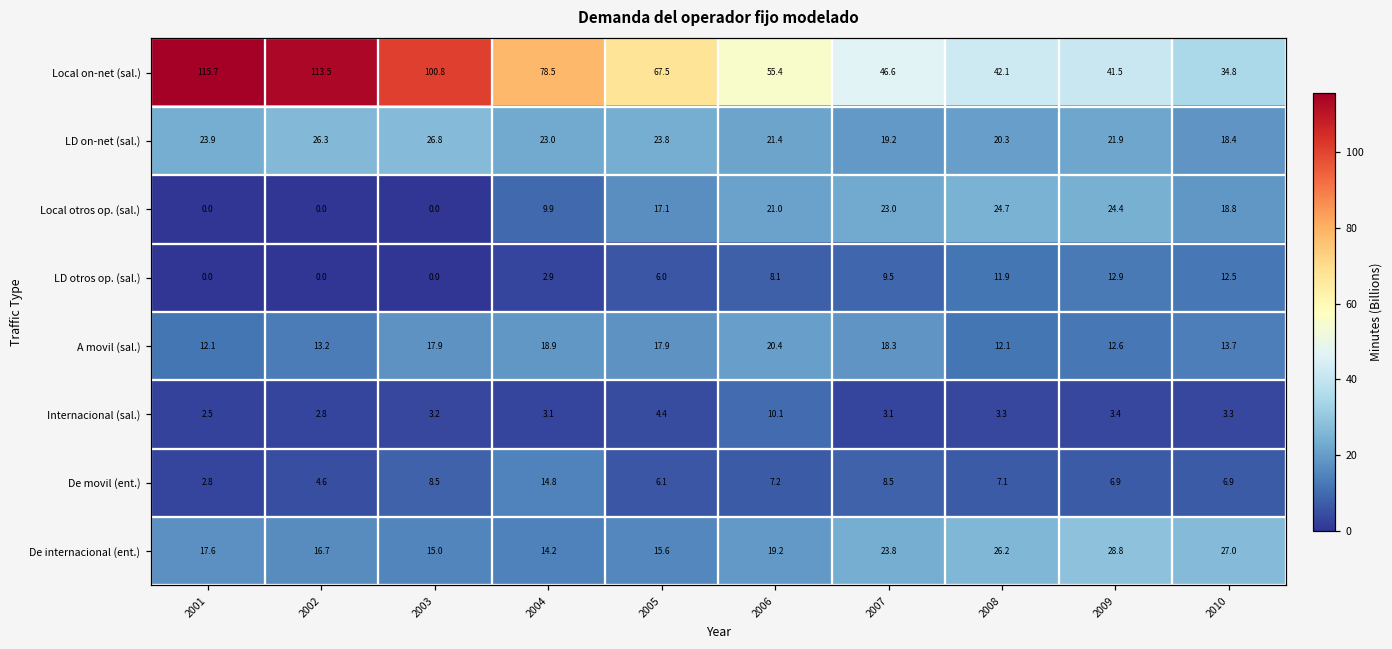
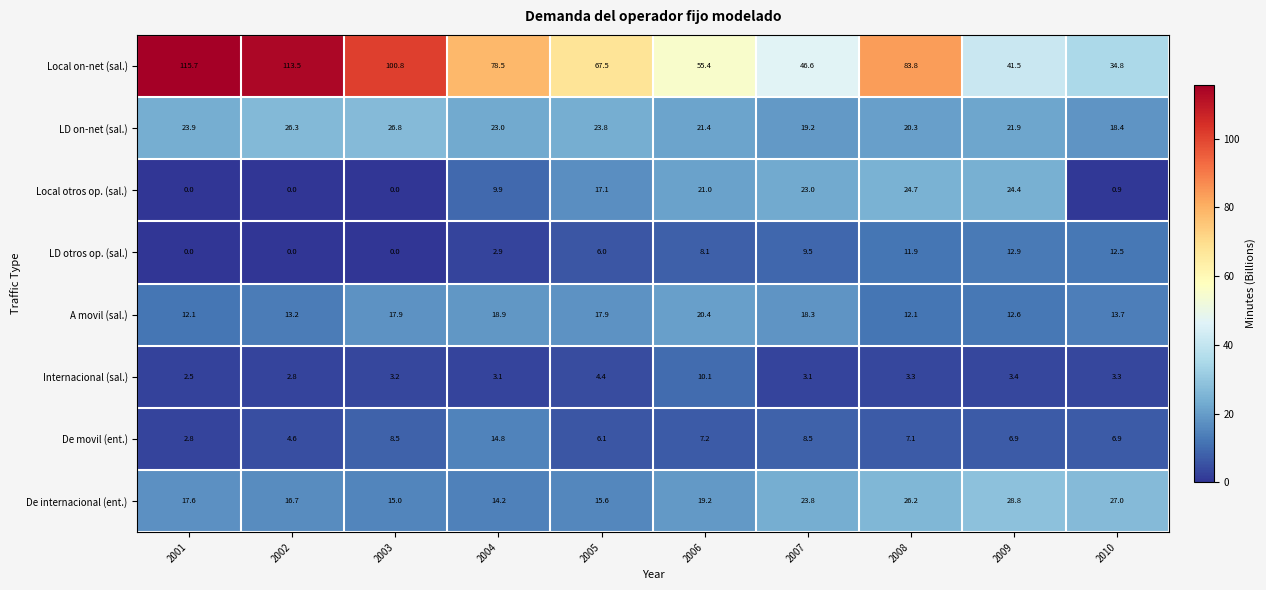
  {
    "Local on-net (sal.)": {
      "2001": 115.7,
      "2002": 113.5,
      "2003": 100.8,
      "2004": 78.5,
      "2005": 67.5,
      "2006": 55.4,
      "2007": 46.6,
-     "2008": 42.1,
+     "2008": 83.8,
      "2009": 41.5,
      "2010": 34.8
    },
    "LD on-net (sal.)": {
      "2001": 23.9,
      "2002": 26.3,
      "2003": 26.8,
      "2004": 23.0,
      "2005": 23.8,
      "2006": 21.4,
      "2007": 19.2,
      "2008": 20.3,
      "2009": 21.9,
      "2010": 18.4
    },
    "Local otros op. (sal.)": {
      "2001": 0.0,
      "2002": 0.0,
      "2003": 0.0,
      "2004": 9.9,
      "2005": 17.1,
      "2006": 21.0,
      "2007": 23.0,
      "2008": 24.7,
      "2009": 24.4,
-     "2010": 18.8
+     "2010": 0.9
    },
    "LD otros op. (sal.)": {
      "2001": 0.0,
      "2002": 0.0,
      "2003": 0.0,
      "2004": 2.9,
      "2005": 6.0,
      "2006": 8.1,
      "2007": 9.5,
      "2008": 11.9,
      "2009": 12.9,
      "2010": 12.5
    },
    "A movil (sal.)": {
      "2001": 12.1,
      "2002": 13.2,
      "2003": 17.9,
      "2004": 18.9,
      "2005": 17.9,
      "2006": 20.4,
      "2007": 18.3,
      "2008": 12.1,
      "2009": 12.6,
      "2010": 13.7
    },
    "Internacional (sal.)": {
      "2001": 2.5,
      "2002": 2.8,
      "2003": 3.2,
      "2004": 3.1,
      "2005": 4.4,
      "2006": 10.1,
      "2007": 3.1,
      "2008": 3.3,
      "2009": 3.4,
      "2010": 3.3
    },
    "De movil (ent.)": {
      "2001": 2.8,
      "2002": 4.6,
      "2003": 8.5,
      "2004": 14.8,
      "2005": 6.1,
      "2006": 7.2,
      "2007": 8.5,
      "2008": 7.1,
      "2009": 6.9,
      "2010": 6.9
    },
    "De internacional (ent.)": {
      "2001": 17.6,
      "2002": 16.7,
      "2003": 15.0,
      "2004": 14.2,
      "2005": 15.6,
      "2006": 19.2,
      "2007": 23.8,
      "2008": 26.2,
      "2009": 28.8,
      "2010": 27.0
    }
  }
